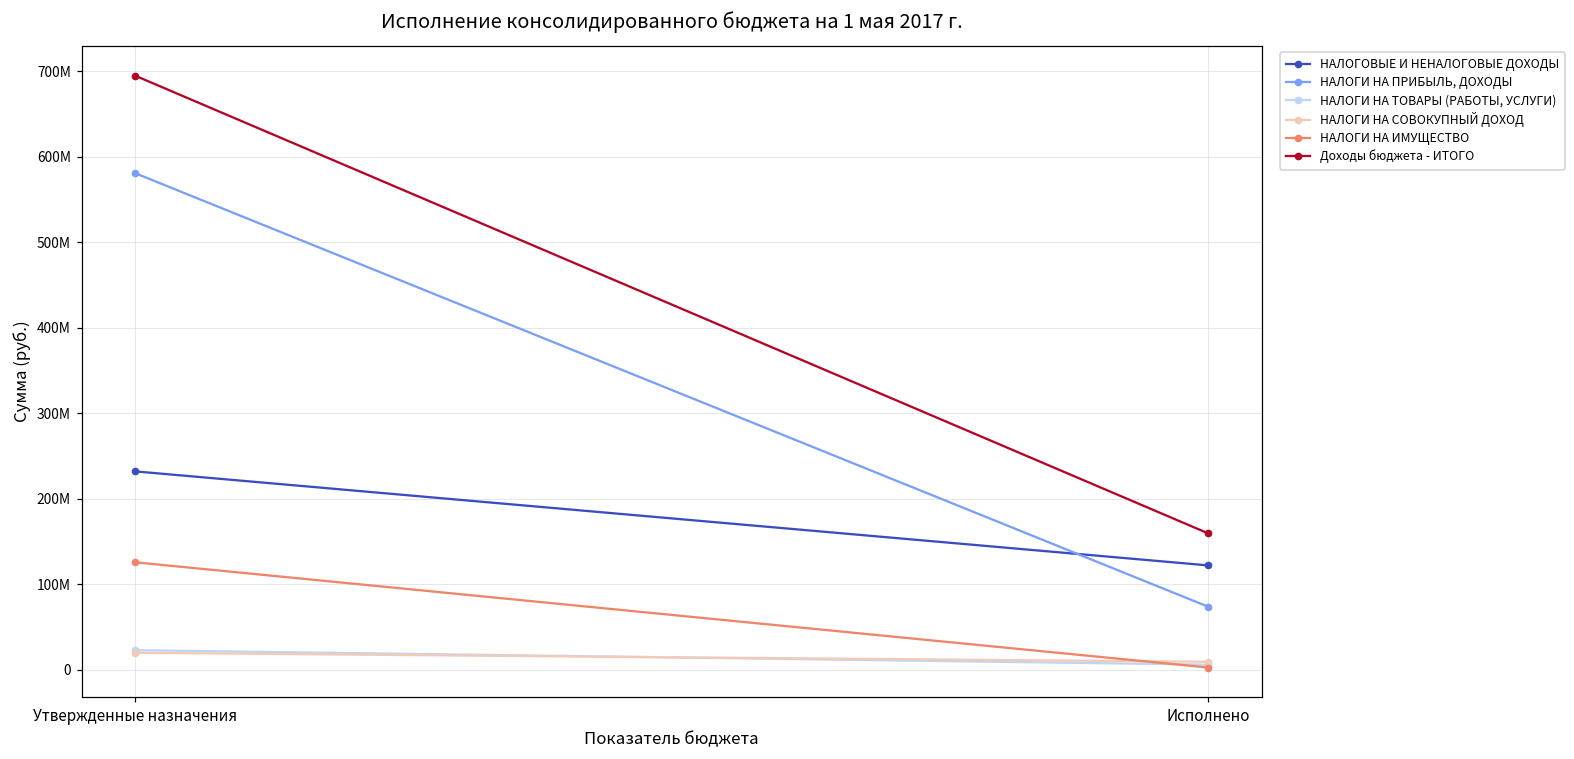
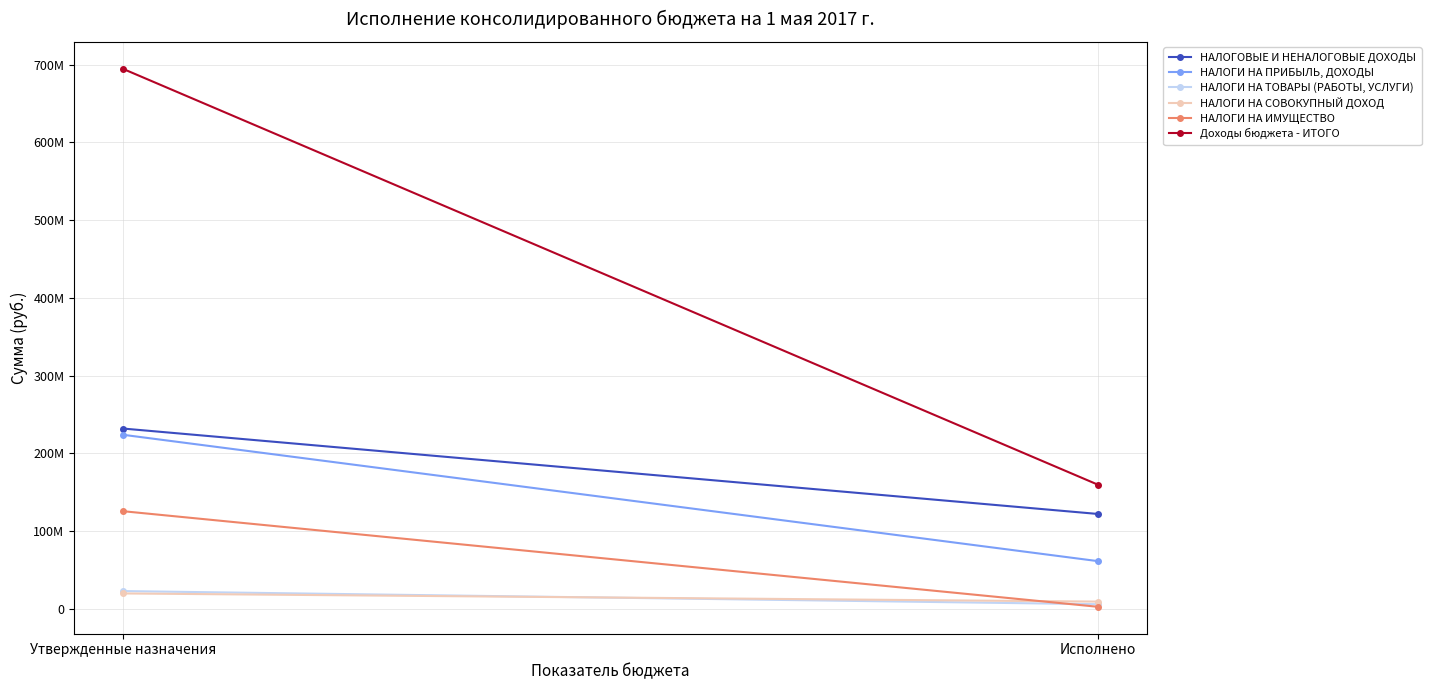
  {
    "НАЛОГОВЫЕ И НЕНАЛОГОВЫЕ ДОХОДЫ": {
      "Утвержденные назначения": 230000000,
      "Исполнено": 120000000
    },
    "НАЛОГИ НА ПРИБЫЛЬ, ДОХОДЫ": {
-     "Утвержденные назначения": 580000000,
-     "Исполнено": 70000000
+     "Утвержденные назначения": 220000000,
+     "Исполнено": 60000000
    },
    "НАЛОГИ НА ТОВАРЫ (РАБОТЫ, УСЛУГИ)": {
      "Исполнено": 10000000
    },
    "НАЛОГИ НА СОВОКУПНЫЙ ДОХОД": {
      "Исполнено": 10000000
    },
    "НАЛОГИ НА ИМУЩЕСТВО": {
      "Утвержденные назначения": 130000000,
      "Исполнено": 0
    },
    "Доходы бюджета - ИТОГО": {
      "Утвержденные назначения": 690000000,
      "Исполнено": 160000000
    }
  }
